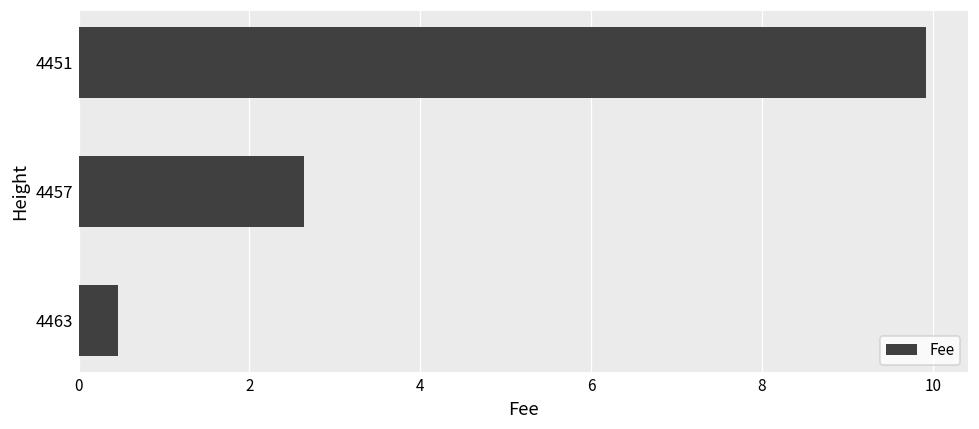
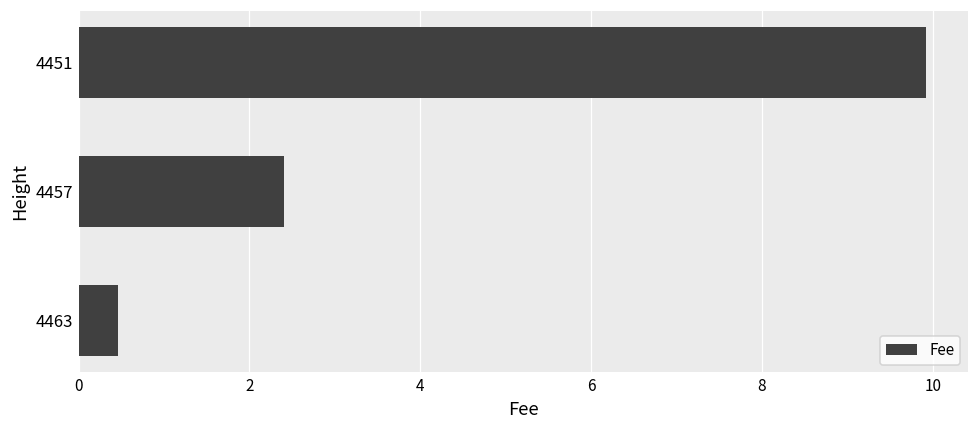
  {
    "4451": 9.9,
-   "4457": 2.6,
+   "4457": 2.4,
    "4463": 0.5
  }
